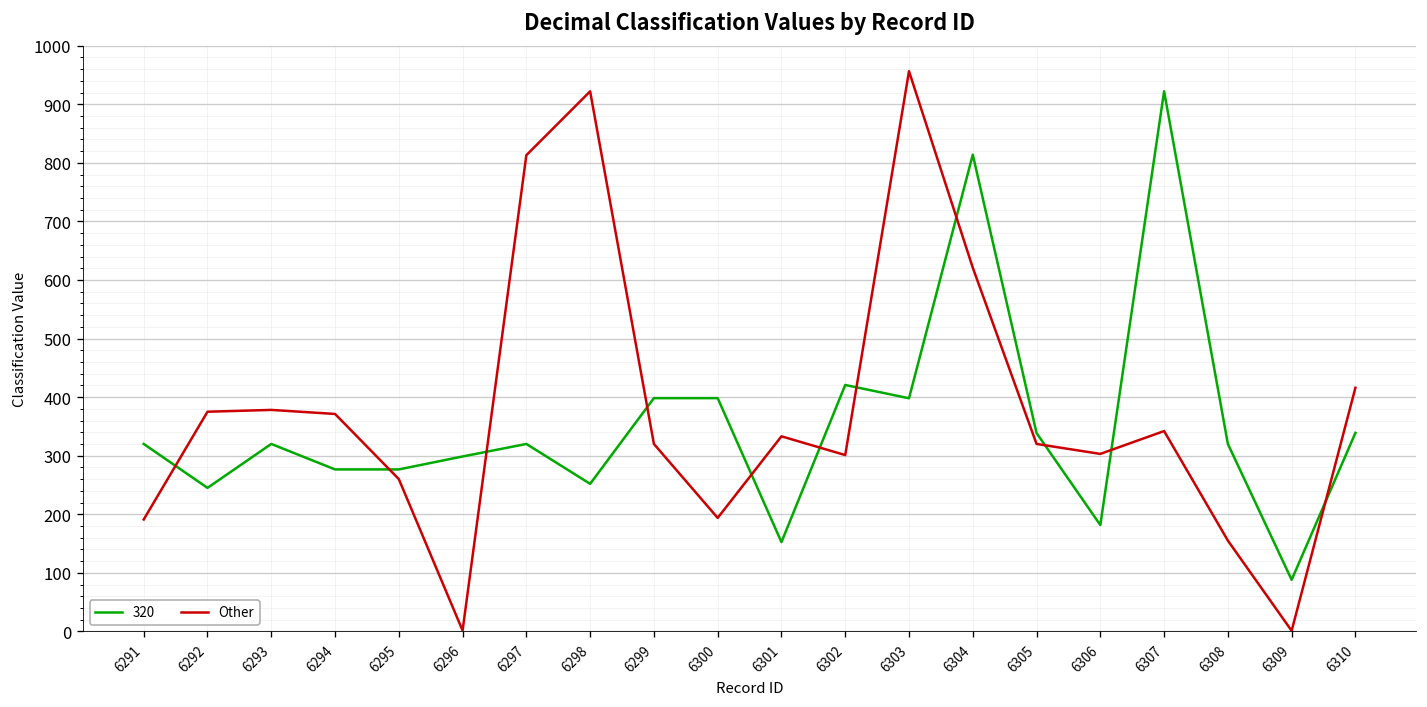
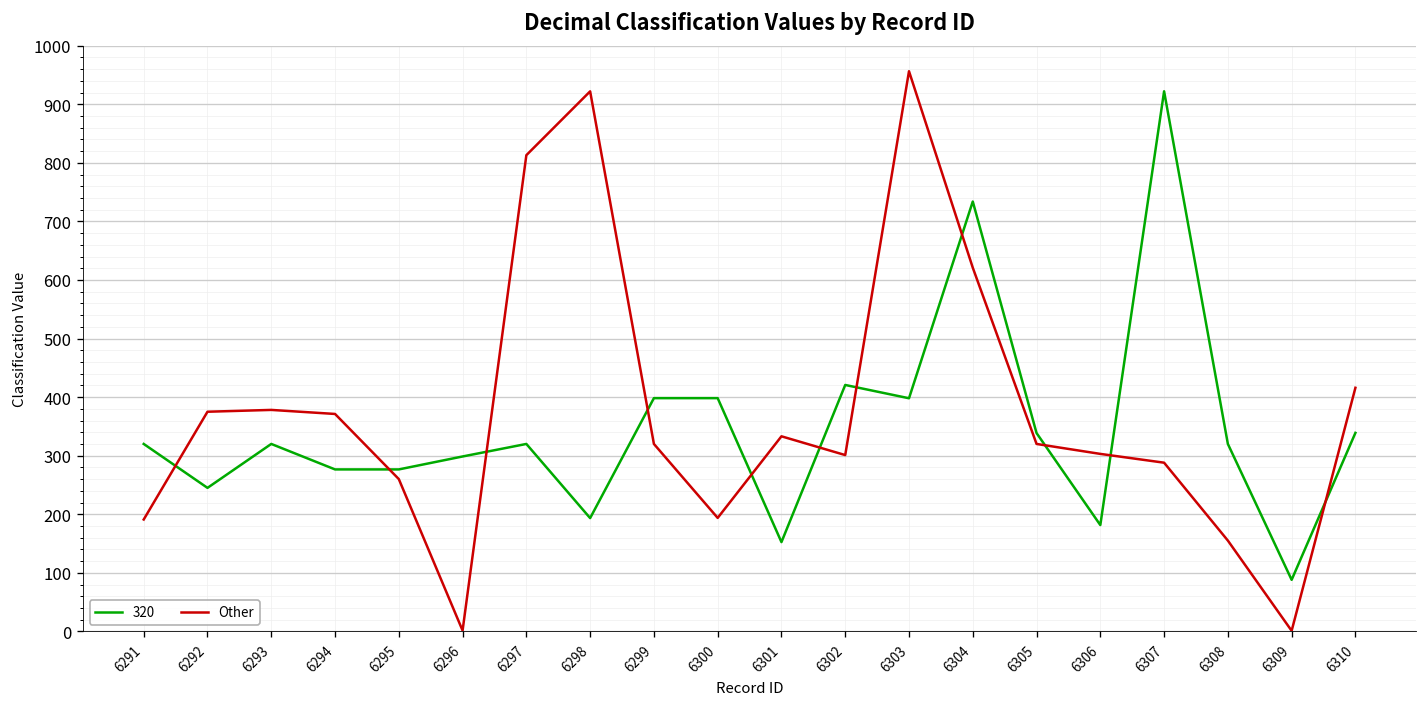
  {
    "320": {
      "6291": 320,
      "6292": 250,
      "6293": 320,
      "6294": 280,
      "6295": 280,
      "6296": 300,
      "6297": 320,
-     "6298": 250,
+     "6298": 190,
      "6299": 400,
      "6300": 400,
      "6301": 150,
      "6302": 420,
      "6303": 400,
-     "6304": 810,
+     "6304": 730,
      "6305": 340,
      "6306": 180,
      "6307": 920,
      "6308": 320,
      "6309": 90,
      "6310": 340
    },
    "Other": {
      "6291": 190,
      "6292": 380,
      "6293": 380,
      "6294": 370,
      "6295": 260,
      "6296": 0,
      "6297": 810,
      "6298": 920,
      "6299": 320,
      "6300": 190,
      "6301": 330,
      "6302": 300,
      "6303": 960,
      "6304": 620,
      "6305": 320,
      "6306": 300,
-     "6307": 340,
+     "6307": 290,
      "6308": 160,
      "6309": 0,
      "6310": 420
    }
  }
